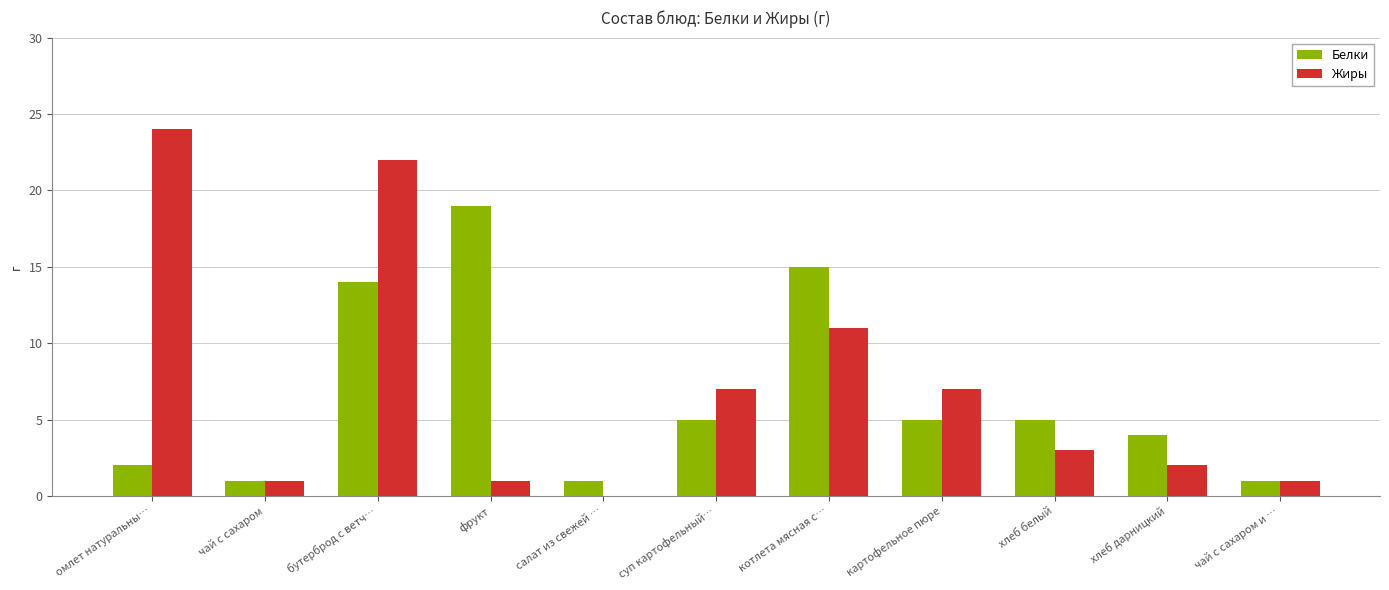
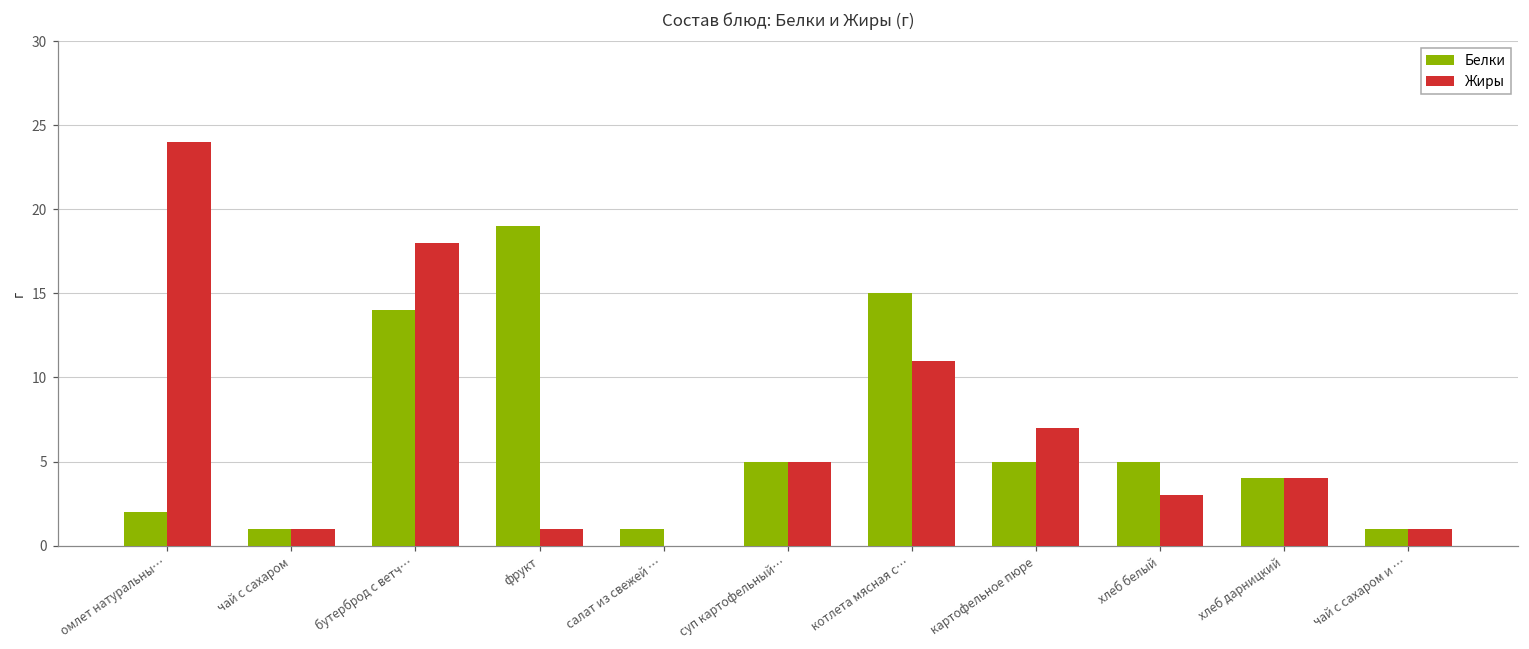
  {
    "Белки": {
      "омлет натуральны…": 2,
      "чай с сахаром": 1,
      "бутерброд с ветч…": 14,
      "фрукт": 19,
      "салат из свежей …": 1,
      "суп картофельный…": 5,
      "котлета мясная с…": 15,
      "картофельное пюре": 5,
      "хлеб белый": 5,
      "хлеб дарницкий": 4,
      "чай с сахаром и …": 1
    },
    "Жиры": {
      "омлет натуральны…": 24,
      "чай с сахаром": 1,
-     "бутерброд с ветч…": 22,
+     "бутерброд с ветч…": 18,
      "фрукт": 1,
      "салат из свежей …": 0,
-     "суп картофельный…": 7,
+     "суп картофельный…": 5,
      "котлета мясная с…": 11,
      "картофельное пюре": 7,
      "хлеб белый": 3,
-     "хлеб дарницкий": 2,
+     "хлеб дарницкий": 4,
      "чай с сахаром и …": 1
    }
  }
